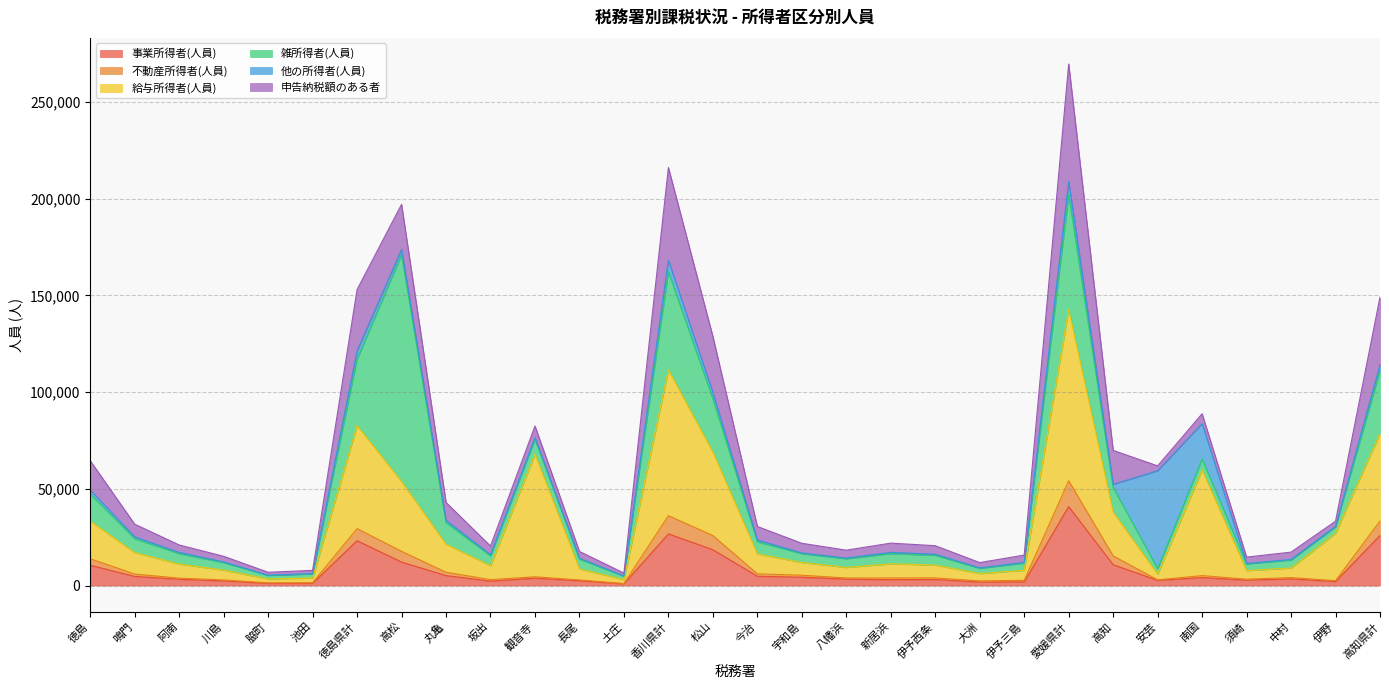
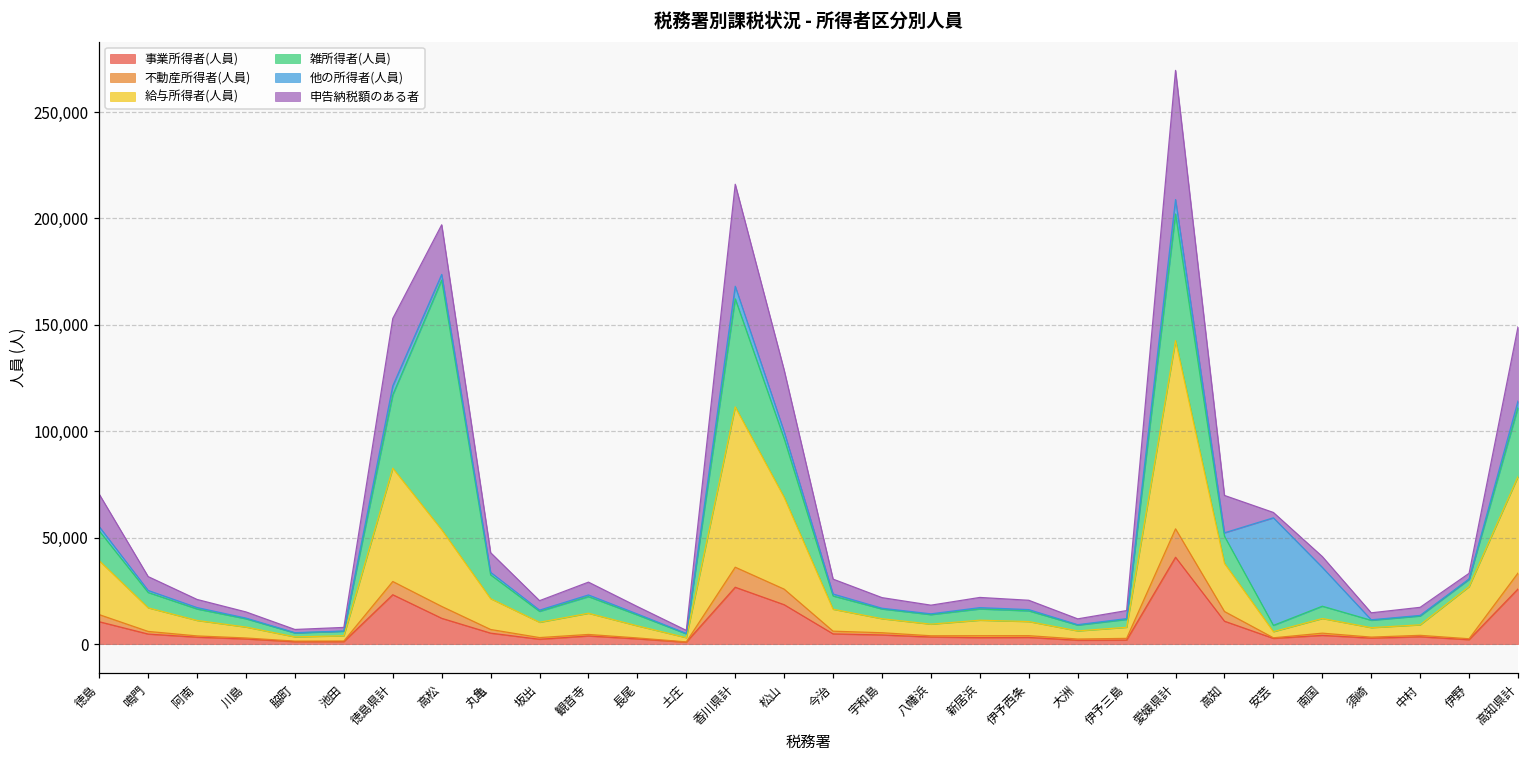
  {
    "給与所得者(人員)": {
-     "徳島": "19,000",
+     "徳島": "25,000",
      "鳴門": "11,000",
      "阿南": "7,000",
      "川島": "5,000",
      "脇町": "2,000",
      "池田": "2,000",
      "徳島県計": "53,000",
      "高松": "36,000",
      "丸亀": "14,000",
      "坂出": "7,000",
-     "観音寺": "63,000",
+     "観音寺": "10,000",
      "長尾": "6,000",
      "土庄": "2,000",
      "香川県計": "75,000",
      "松山": "43,000",
      "今治": "10,000",
      "宇和島": "7,000",
      "八幡浜": "5,000",
      "新居浜": "7,000",
      "伊予西条": "7,000",
      "大洲": "4,000",
      "伊予三島": "5,000",
      "愛媛県計": "88,000",
      "高知": "23,000",
      "安芸": "3,000",
-     "南国": "55,000",
+     "南国": "7,000",
      "須崎": "4,000",
      "中村": "5,000",
      "伊野": "25,000",
      "高知県計": "45,000"
    },
    "雑所得者(人員)": {
      "徳島": "14,000",
      "徳島県計": "34,000",
      "高松": "117,000",
      "香川県計": "51,000",
      "松山": "28,000",
      "愛媛県計": "59,000",
      "高知": "13,000",
      "安芸": "3,000",
      "南国": "6,000",
      "高知県計": "32,000"
    },
    "他の所得者(人員)": {
      "徳島": "2,000",
      "徳島県計": "4,000",
      "高松": "3,000",
      "香川県計": "6,000",
      "松山": "3,000",
      "愛媛県計": "7,000",
      "高知": "2,000",
      "安芸": "51,000",
      "南国": "18,000",
      "高知県計": "3,000"
    },
    "申告納税額のある者": {
      "徳島": "15,000",
      "鳴門": "7,000",
      "阿南": "4,000",
      "川島": "3,000",
      "脇町": "2,000",
      "池田": "2,000",
      "徳島県計": "32,000",
      "高松": "23,000",
      "丸亀": "9,000",
      "坂出": "4,000",
      "観音寺": "6,000",
      "長尾": "3,000",
      "土庄": "1,000",
      "香川県計": "48,000",
      "松山": "29,000",
      "今治": "7,000",
      "宇和島": "5,000",
      "八幡浜": "4,000",
      "新居浜": "5,000",
      "伊予西条": "4,000",
      "大洲": "3,000",
      "伊予三島": "4,000",
      "愛媛県計": "61,000",
      "高知": "18,000",
      "安芸": "3,000",
      "南国": "5,000",
      "須崎": "3,000",
      "中村": "4,000",
      "伊野": "3,000",
      "高知県計": "35,000"
    }
  }
